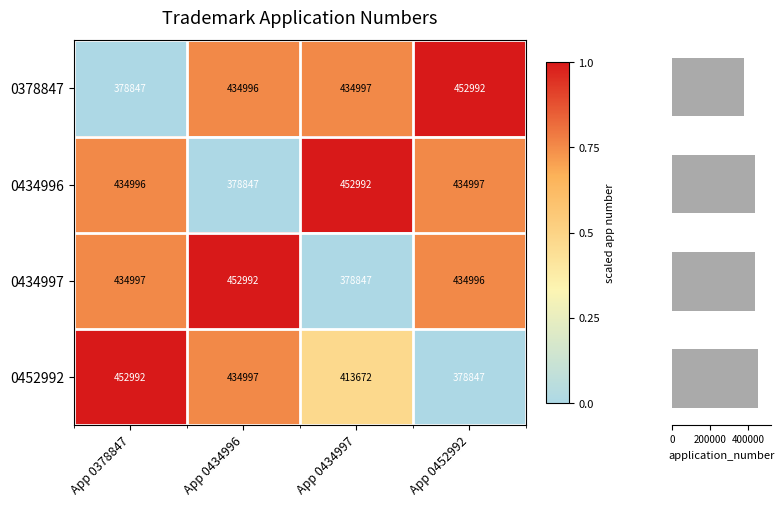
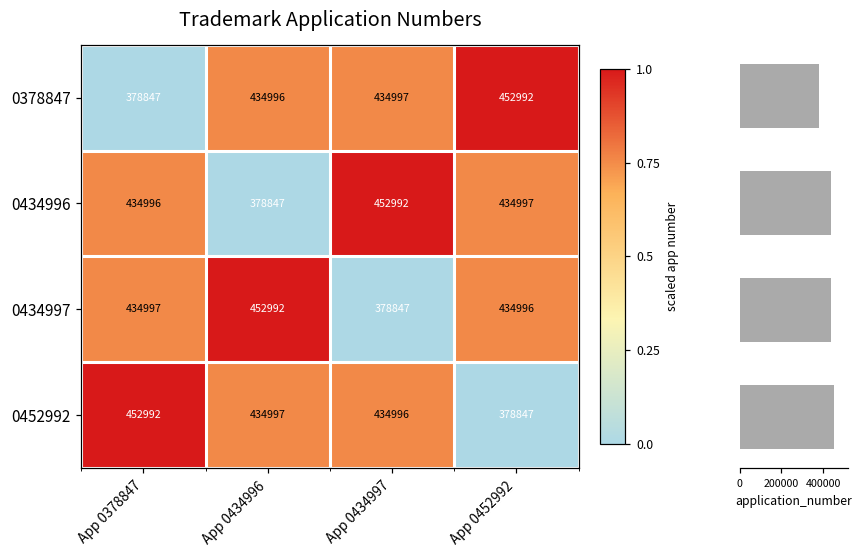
  {
    "Trademark Application Numbers": {
      "0378847": {
        "App 0378847": 378847,
        "App 0434996": 434996,
        "App 0434997": 434997,
        "App 0452992": 452992
      },
      "0434996": {
        "App 0378847": 434996,
        "App 0434996": 378847,
        "App 0434997": 452992,
        "App 0452992": 434997
      },
      "0434997": {
        "App 0378847": 434997,
        "App 0434996": 452992,
        "App 0434997": 378847,
        "App 0452992": 434996
      },
      "0452992": {
        "App 0378847": 452992,
        "App 0434996": 434997,
-       "App 0434997": 413672,
+       "App 0434997": 434996,
        "App 0452992": 378847
      }
    }
  }
